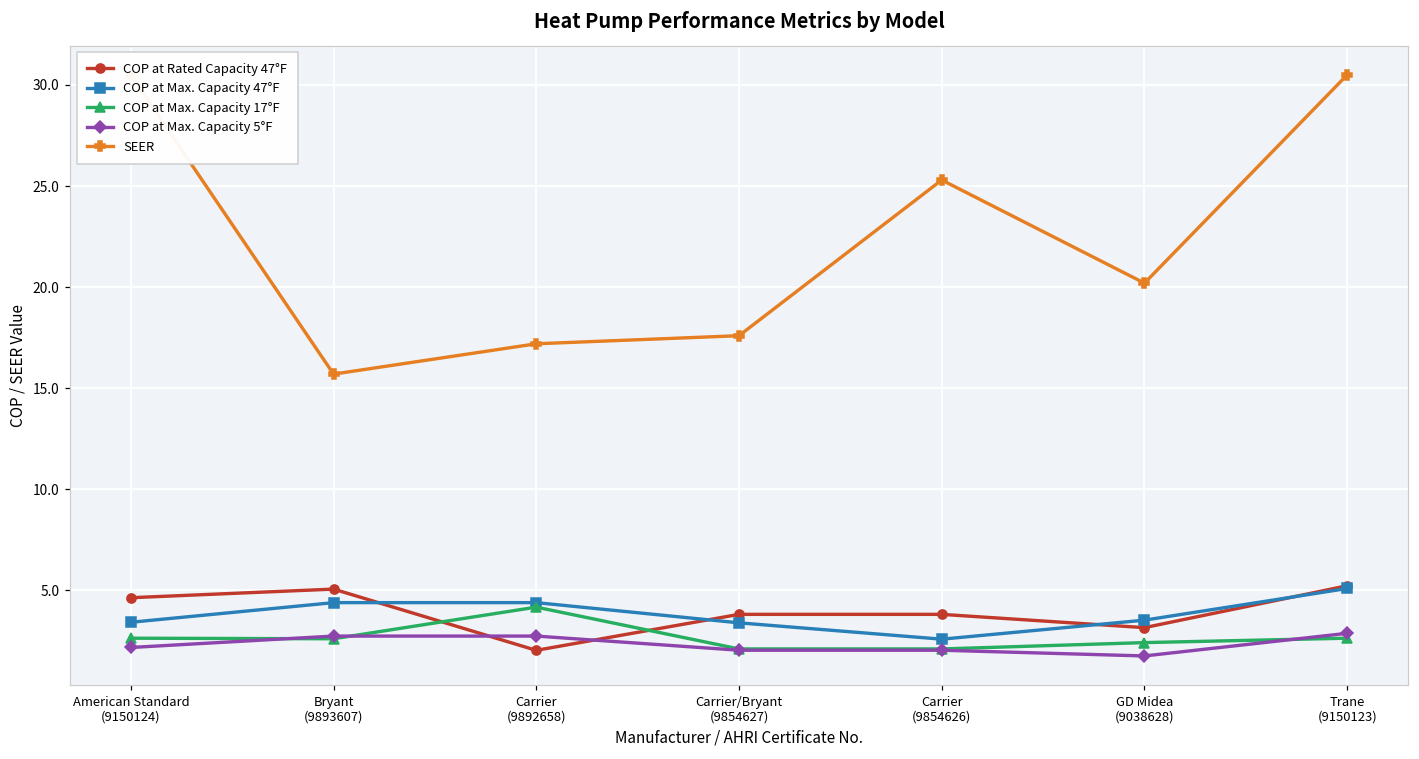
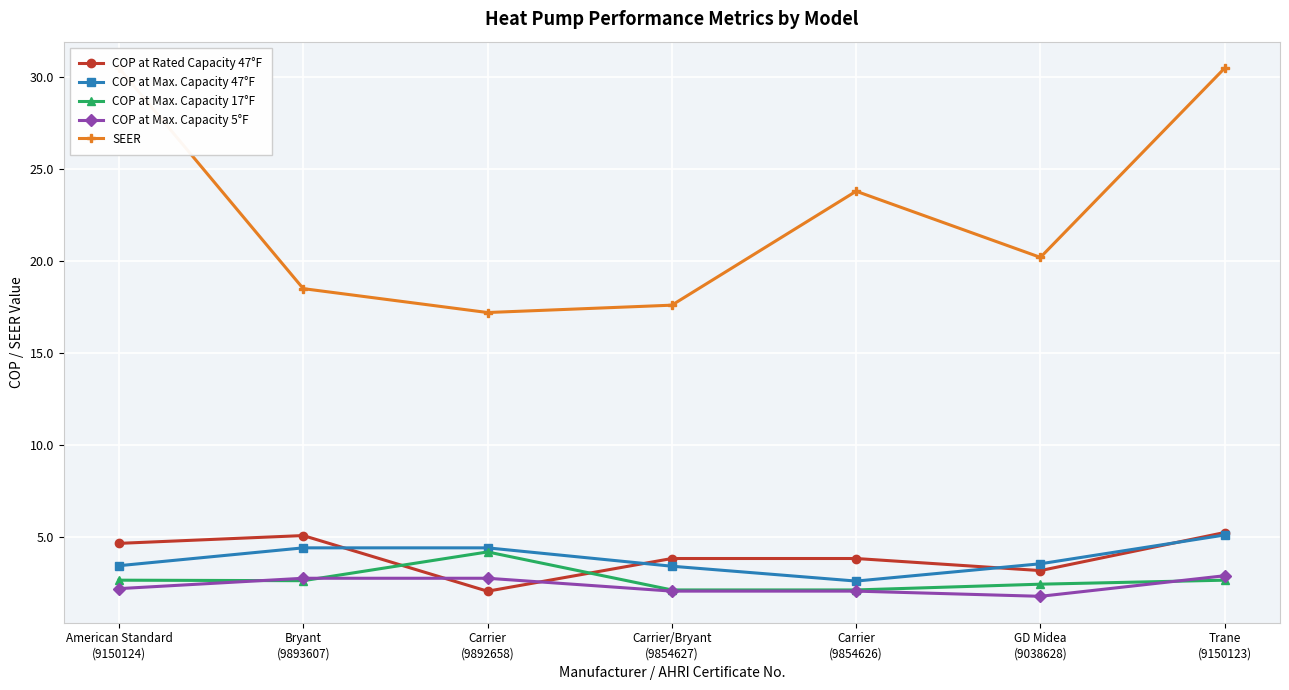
  {
    "COP at Rated Capacity 47°F": {
      "American Standard (9150124)": 4.6,
      "Bryant (9893607)": 5.1,
      "Carrier (9892658)": 2.0,
      "Carrier/Bryant (9854627)": 3.8,
      "Carrier (9854626)": 3.8,
      "GD Midea (9038628)": 3.2
    },
    "COP at Max. Capacity 47°F": {
      "American Standard (9150124)": 3.4,
      "Bryant (9893607)": 4.4,
      "Carrier (9892658)": 4.4,
      "Carrier/Bryant (9854627)": 3.4,
      "Carrier (9854626)": 2.6,
      "GD Midea (9038628)": 3.5
    },
    "COP at Max. Capacity 17°F": {
      "American Standard (9150124)": 2.6,
      "Carrier (9892658)": 4.2,
      "GD Midea (9038628)": 2.4,
      "Trane (9150123)": 2.6
    },
    "COP at Max. Capacity 5°F": {
      "American Standard (9150124)": 2.2,
      "Carrier (9892658)": 2.7,
      "GD Midea (9038628)": 1.8,
      "Trane (9150123)": 2.9
    },
    "SEER": {
-     "Bryant (9893607)": 15.7,
+     "Bryant (9893607)": 18.5,
      "Carrier (9892658)": 17.2,
      "Carrier/Bryant (9854627)": 17.6,
-     "Carrier (9854626)": 25.3,
+     "Carrier (9854626)": 23.8,
      "GD Midea (9038628)": 20.2,
      "Trane (9150123)": 30.5
    }
  }
